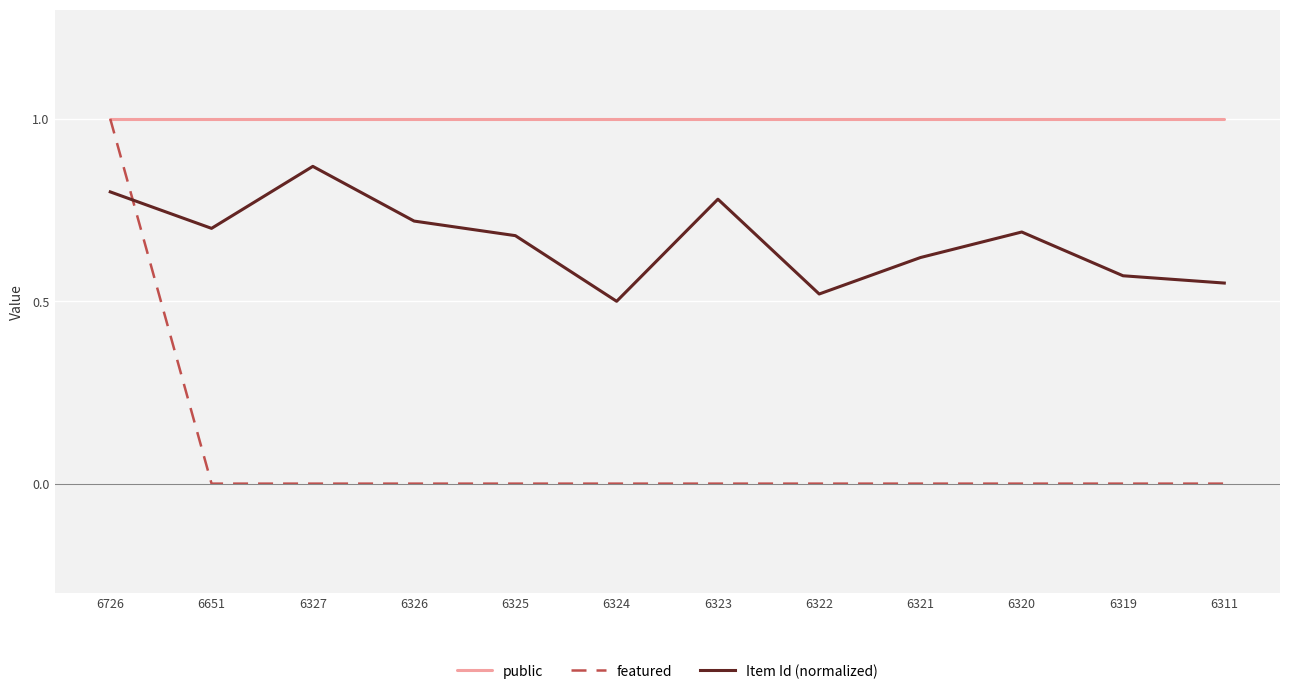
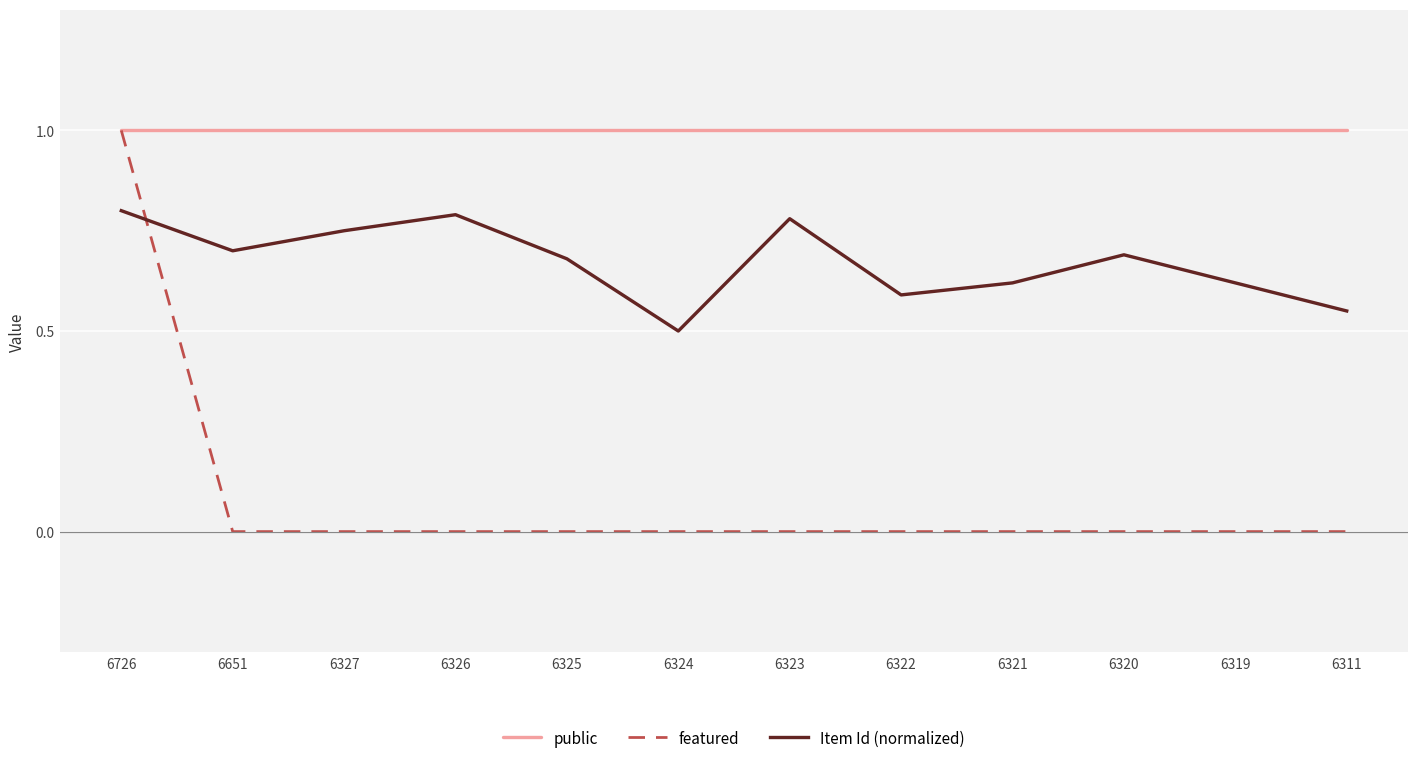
  {
    "public": {
      "6651": 1.00,
      "6327": 1.00,
      "6326": 1.00,
      "6325": 1.00,
      "6324": 1.00,
      "6323": 1.00,
      "6322": 1.00,
      "6321": 1.00,
      "6320": 1.00,
      "6319": 1.00,
      "6311": 1.00
    },
    "featured": {
      "6651": 0.00,
      "6327": 0.00,
      "6326": 0.00,
      "6325": 0.00,
      "6324": 0.00,
      "6323": 0.00,
      "6322": 0.00,
      "6321": 0.00,
      "6320": 0.00,
      "6319": 0.00,
      "6311": 0.00
    },
    "Item Id (normalized)": {
      "6726": 0.80,
      "6651": 0.70,
-     "6327": 0.87,
-     "6326": 0.72,
+     "6327": 0.75,
+     "6326": 0.79,
      "6325": 0.68,
      "6324": 0.50,
      "6323": 0.78,
-     "6322": 0.52,
+     "6322": 0.59,
      "6321": 0.62,
      "6320": 0.69,
-     "6319": 0.57,
+     "6319": 0.62,
      "6311": 0.55
    }
  }
